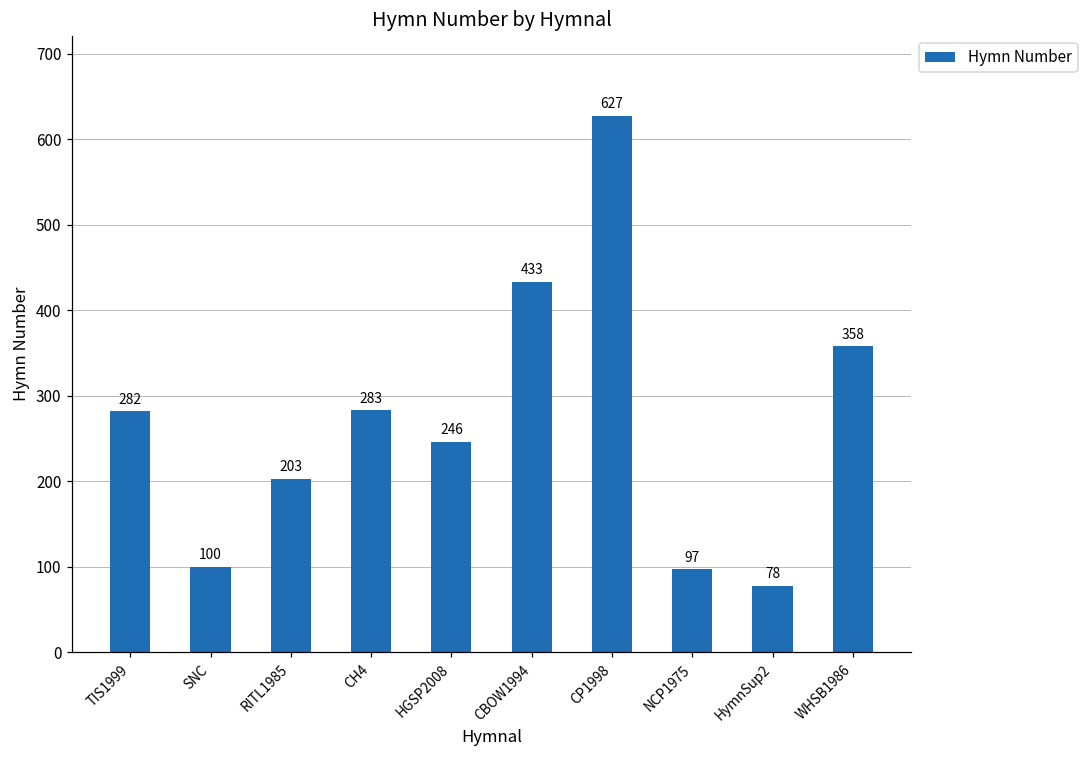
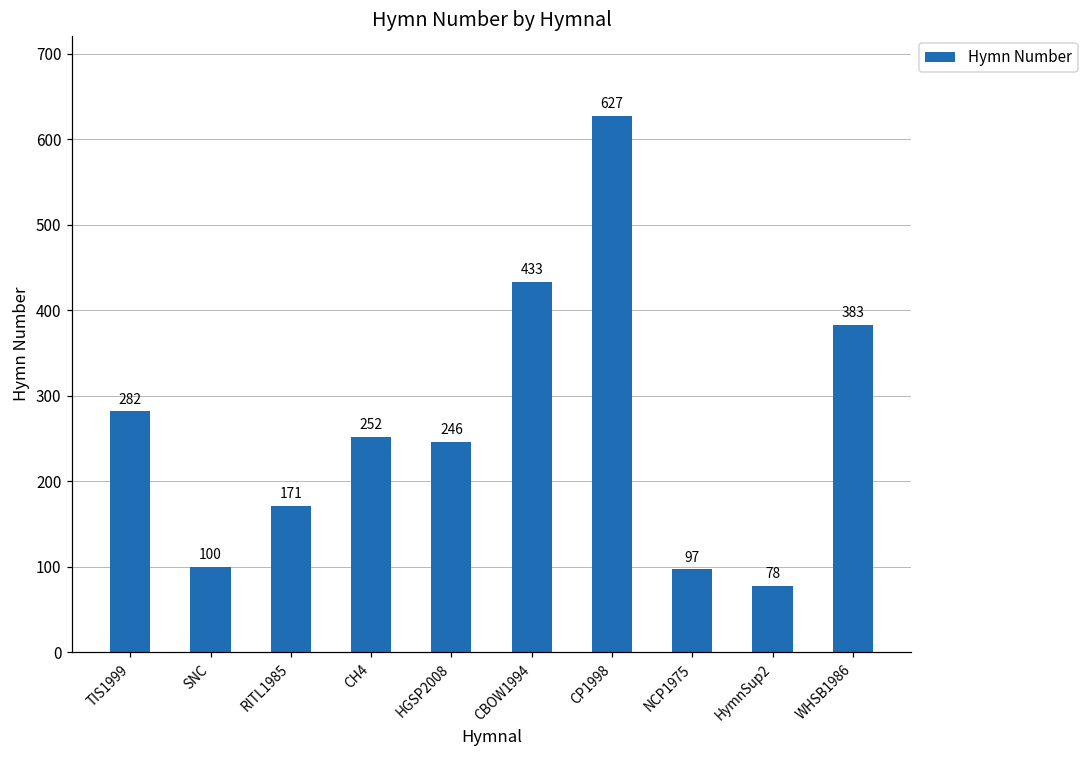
  {
    "TIS1999": 282,
    "SNC": 100,
-   "RITL1985": 203,
-   "CH4": 283,
+   "RITL1985": 171,
+   "CH4": 252,
    "HGSP2008": 246,
    "CBOW1994": 433,
    "CP1998": 627,
    "NCP1975": 97,
    "HymnSup2": 78,
-   "WHSB1986": 358
+   "WHSB1986": 383
  }
